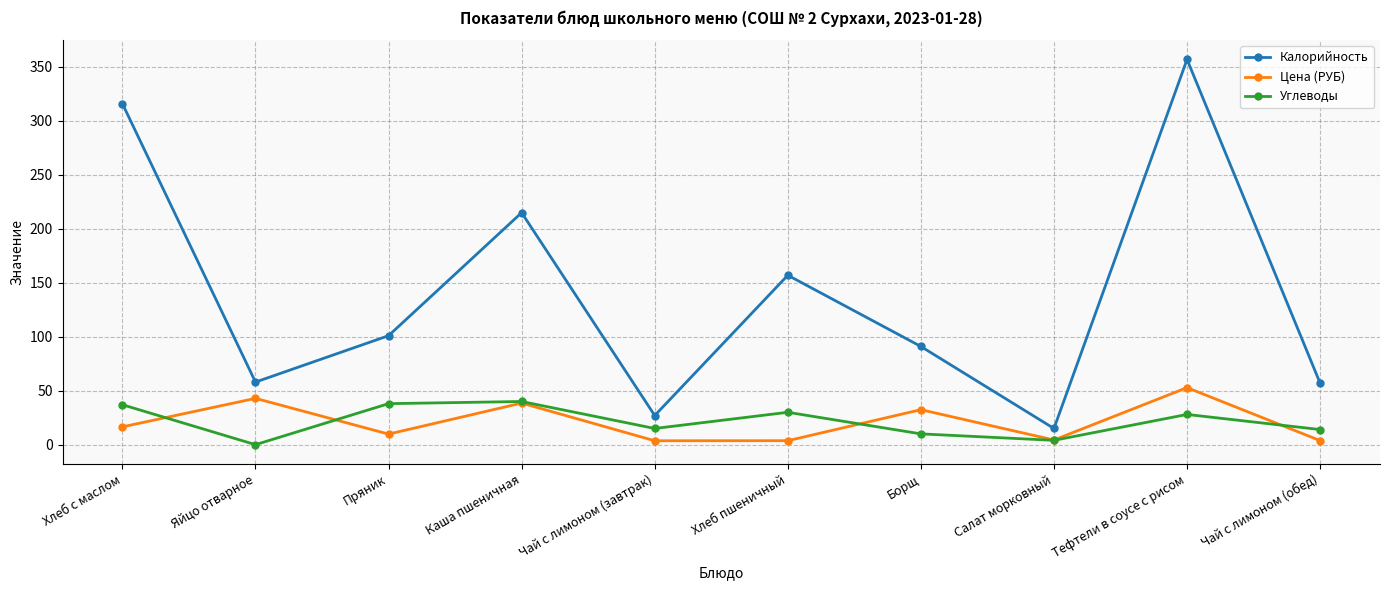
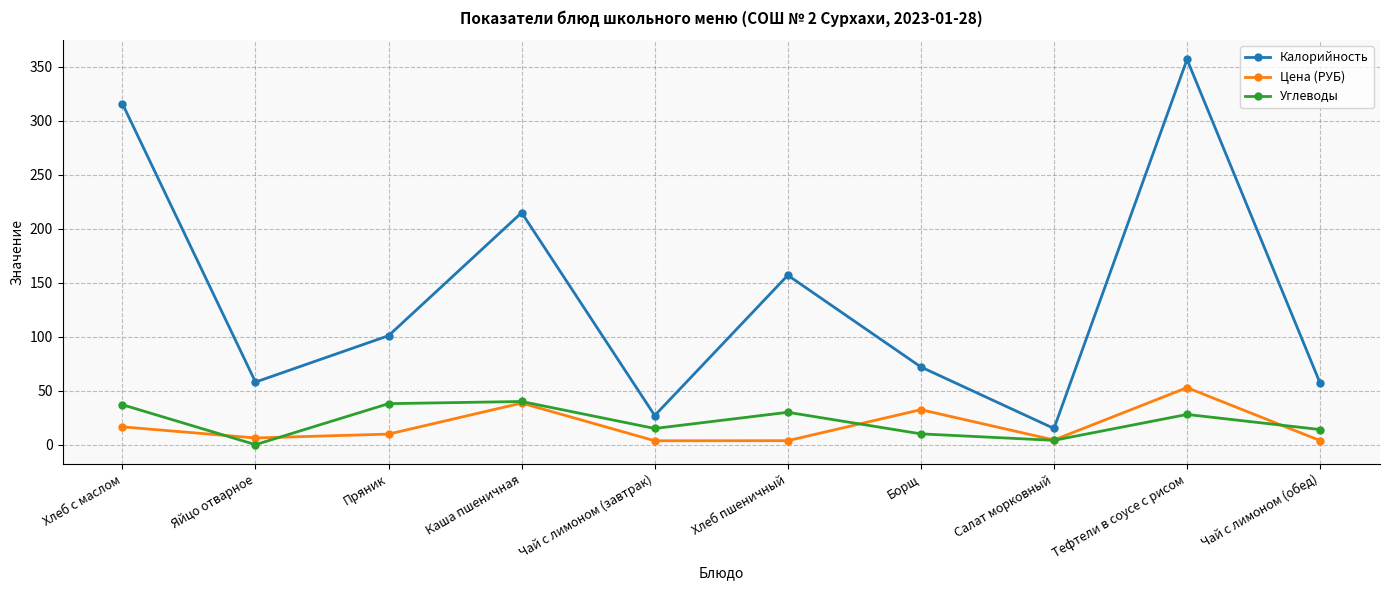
  {
    "Калорийность": {
      "Хлеб с маслом": 316,
      "Яйцо отварное": 58,
      "Пряник": 101,
      "Каша пшеничная": 215,
      "Чай с лимоном (завтрак)": 27,
      "Хлеб пшеничный": 157,
-     "Борщ": 91,
+     "Борщ": 72,
      "Салат морковный": 15,
      "Тефтели в соусе с рисом": 357,
      "Чай с лимоном (обед)": 57
    },
    "Цена (РУБ)": {
      "Хлеб с маслом": 17,
-     "Яйцо отварное": 43,
+     "Яйцо отварное": 6,
      "Пряник": 10,
      "Чай с лимоном (завтрак)": 4,
      "Хлеб пшеничный": 4,
      "Борщ": 32,
      "Тефтели в соусе с рисом": 53,
      "Чай с лимоном (обед)": 4
    },
    "Углеводы": {
      "Хлеб с маслом": 37,
      "Яйцо отварное": 0,
      "Пряник": 38,
      "Чай с лимоном (завтрак)": 15,
      "Хлеб пшеничный": 30,
      "Борщ": 10,
      "Тефтели в соусе с рисом": 28,
      "Чай с лимоном (обед)": 14
    }
  }
